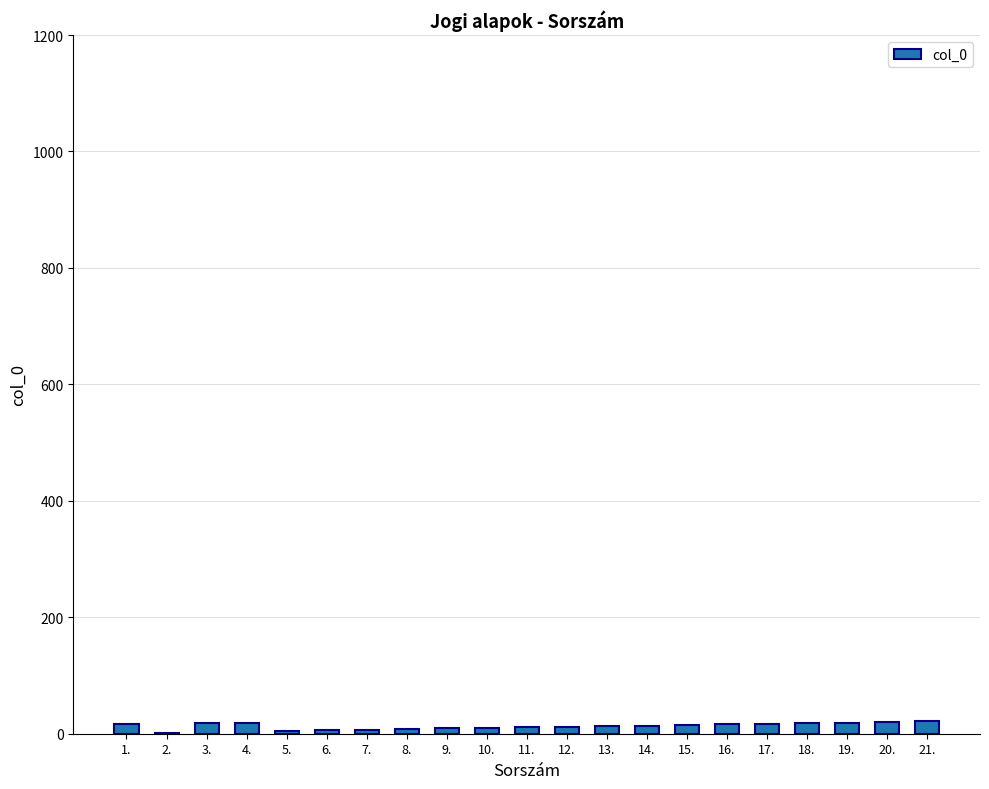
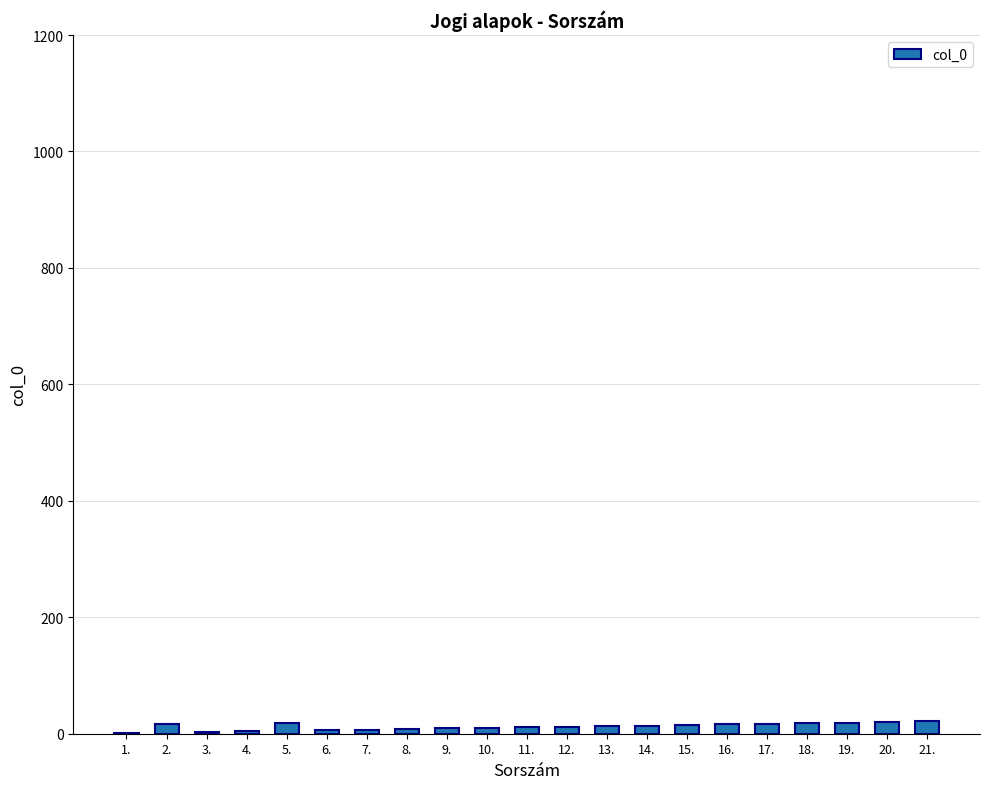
  {
-   "1.": 20,
-   "2.": 0,
-   "3.": 20,
-   "4.": 20,
-   "5.": 10,
+   "1.": 0,
+   "2.": 20,
+   "3.": 0,
+   "4.": 0,
+   "5.": 20,
    "6.": 10,
    "7.": 10,
    "8.": 10,
    "9.": 10,
    "10.": 10,
    "11.": 10,
    "12.": 10,
    "13.": 10,
    "14.": 10,
    "15.": 20,
    "16.": 20,
    "17.": 20,
    "18.": 20,
    "19.": 20,
    "20.": 20,
    "21.": 20
  }
